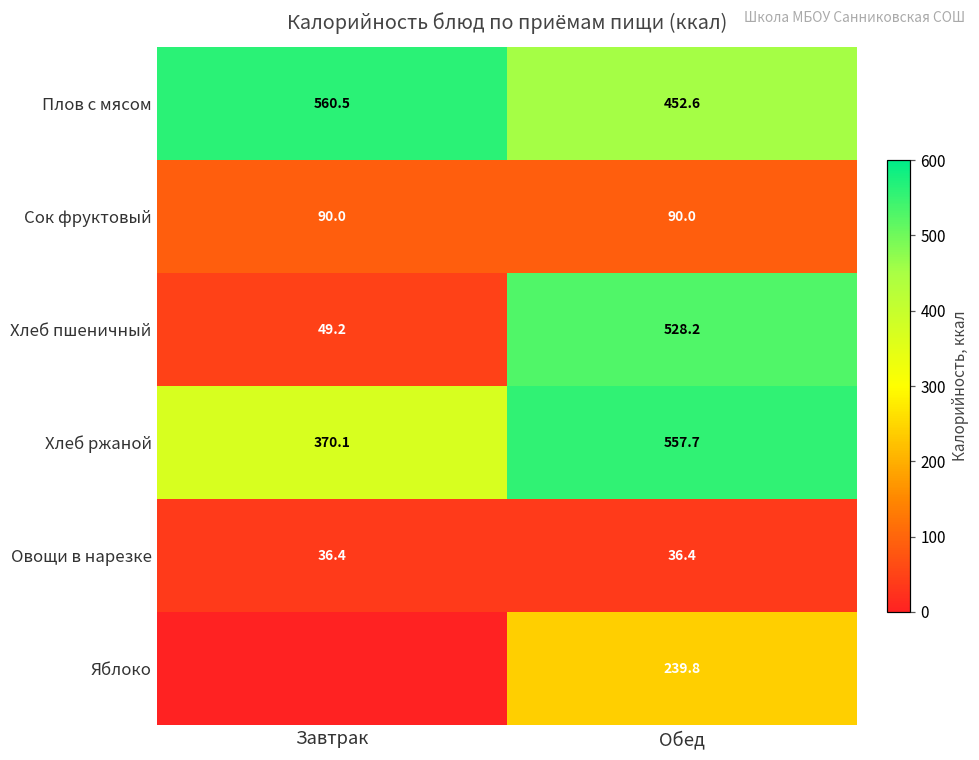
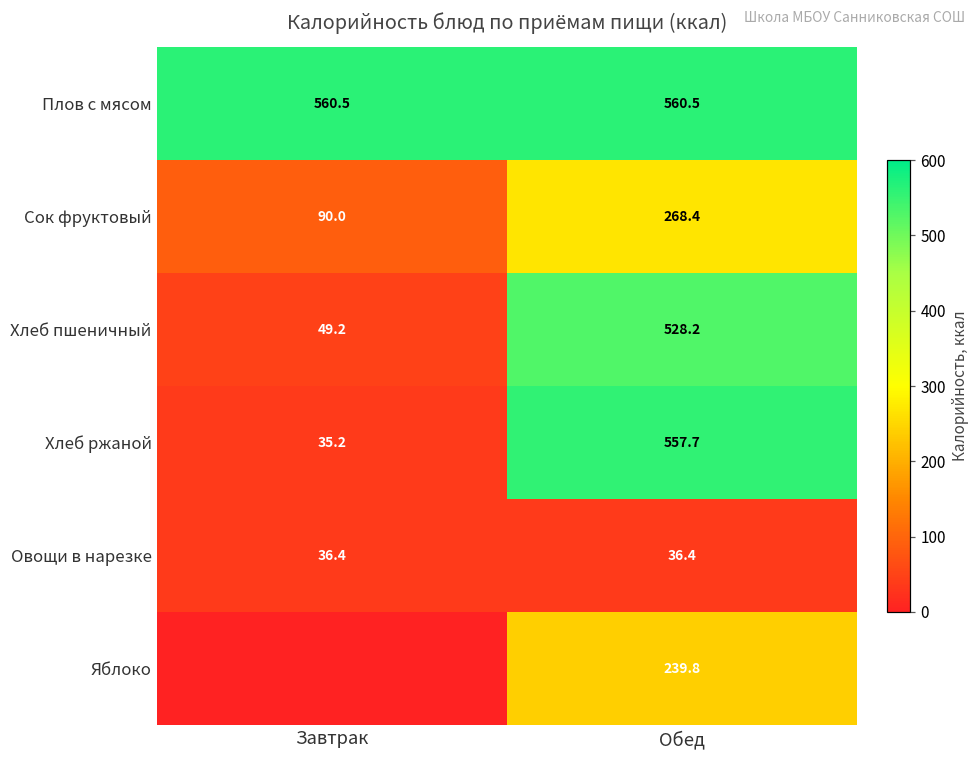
  {
    "Плов с мясом": {
      "Завтрак": 560.5,
-     "Обед": 452.6
+     "Обед": 560.5
    },
    "Сок фруктовый": {
      "Завтрак": 90.0,
-     "Обед": 90.0
+     "Обед": 268.4
    },
    "Хлеб пшеничный": {
      "Завтрак": 49.2,
      "Обед": 528.2
    },
    "Хлеб ржаной": {
-     "Завтрак": 370.1,
+     "Завтрак": 35.2,
      "Обед": 557.7
    },
    "Овощи в нарезке": {
      "Завтрак": 36.4,
      "Обед": 36.4
    },
    "Яблоко": {
      "Обед": 239.8
    }
  }
